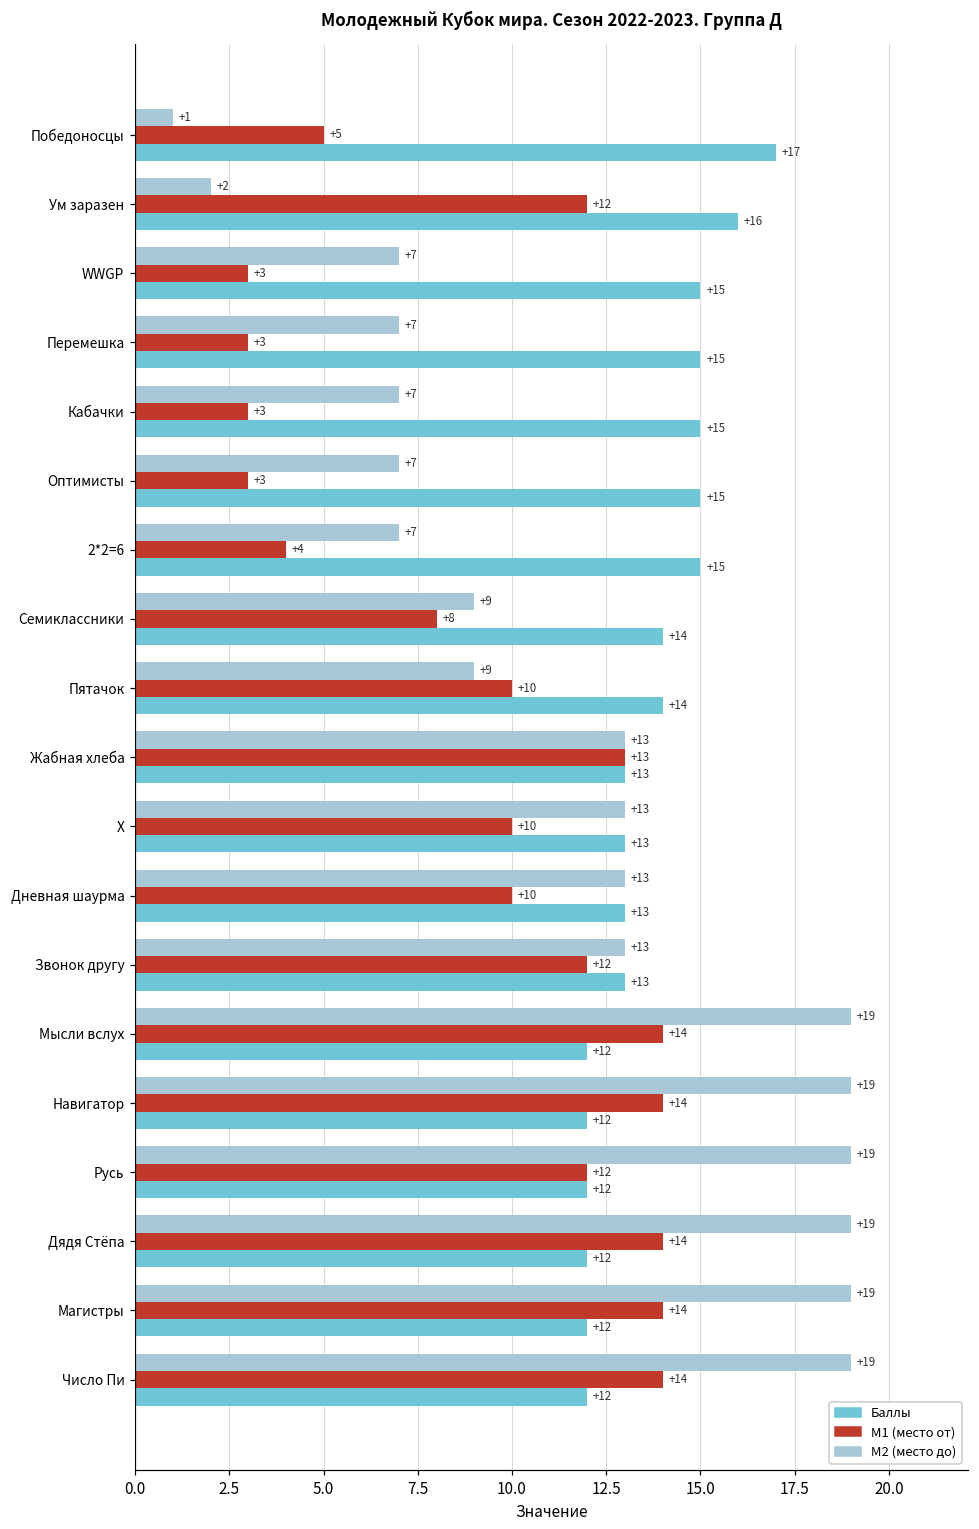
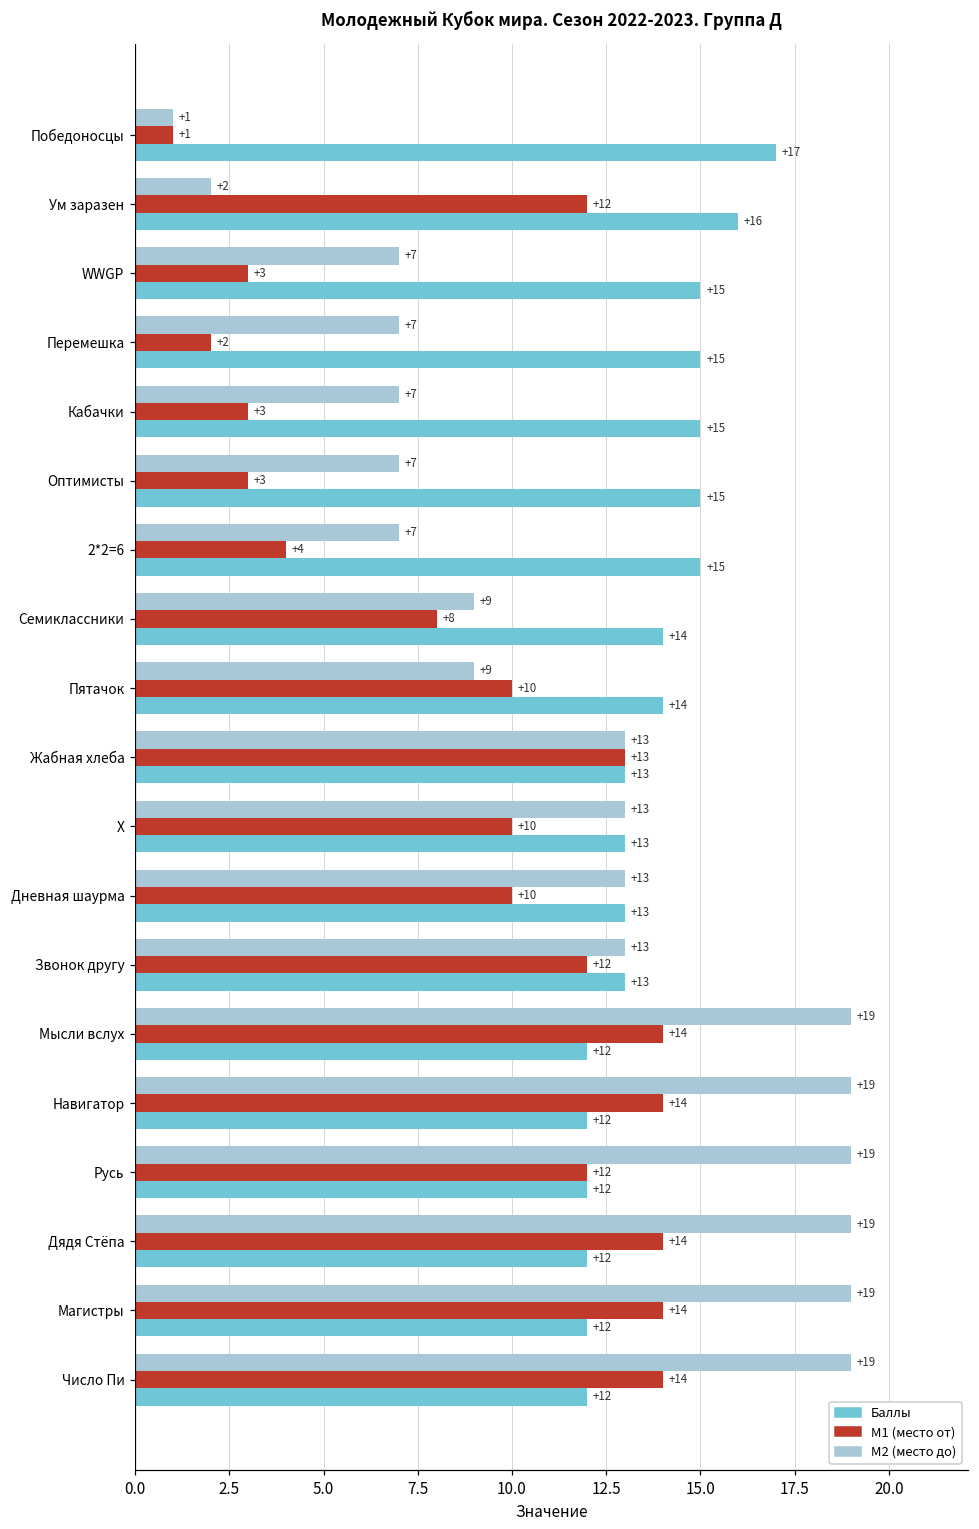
  {
    "M1 (место от)": {
-     "Победоносцы": "+5",
+     "Победоносцы": "+1",
      "Ум заразен": "+12",
      "WWGP": "+3",
-     "Перемешка": "+3",
+     "Перемешка": "+2",
      "Кабачки": "+3",
      "Оптимисты": "+3",
      "2*2=6": "+4",
      "Семиклассники": "+8",
      "Пятачок": "+10",
      "Жабная хлеба": "+13",
      "Х": "+10",
      "Дневная шаурма": "+10",
      "Звонок другу": "+12",
      "Мысли вслух": "+14",
      "Навигатор": "+14",
      "Русь": "+12",
      "Дядя Стёпа": "+14",
      "Магистры": "+14",
      "Число Пи": "+14"
    }
  }
